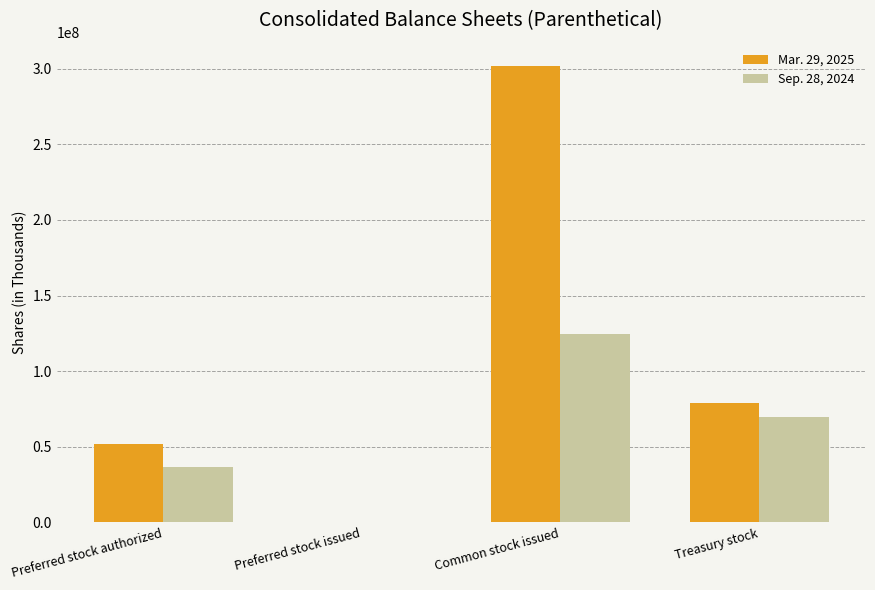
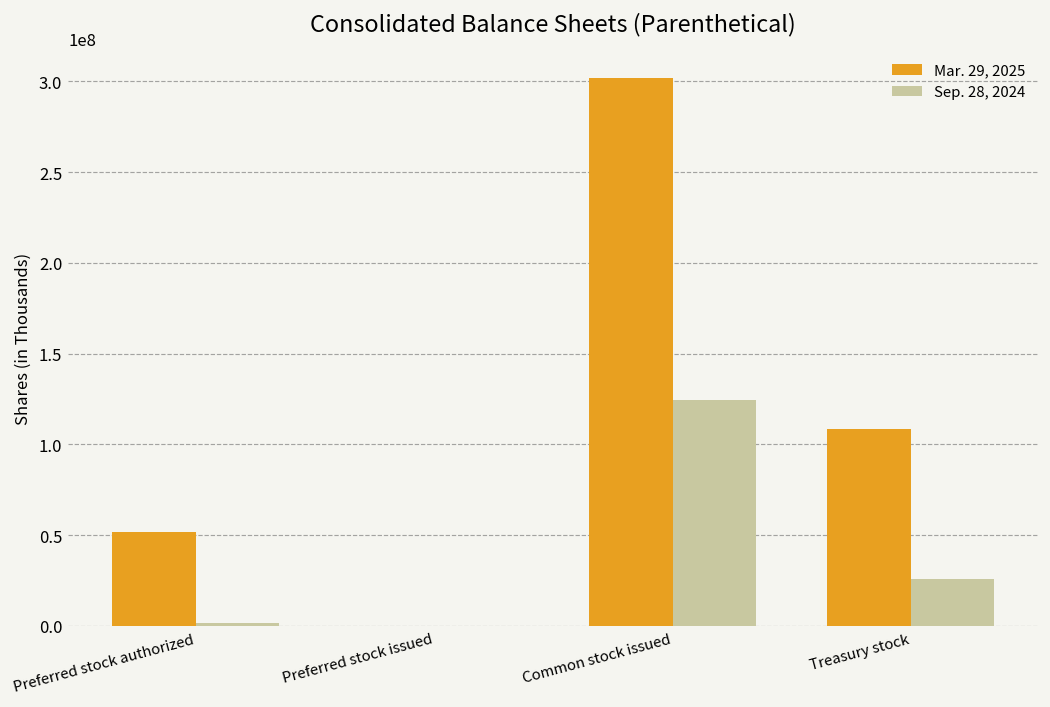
  {
    "Mar. 29, 2025": {
      "Preferred stock authorized": 52000000,
      "Preferred stock issued": 0,
      "Common stock issued": 302000000,
-     "Treasury stock": 79000000
+     "Treasury stock": 109000000
    },
    "Sep. 28, 2024": {
-     "Preferred stock authorized": 37000000,
+     "Preferred stock authorized": 2000000,
      "Preferred stock issued": 0,
      "Common stock issued": 124000000,
-     "Treasury stock": 69000000
+     "Treasury stock": 26000000
    }
  }
